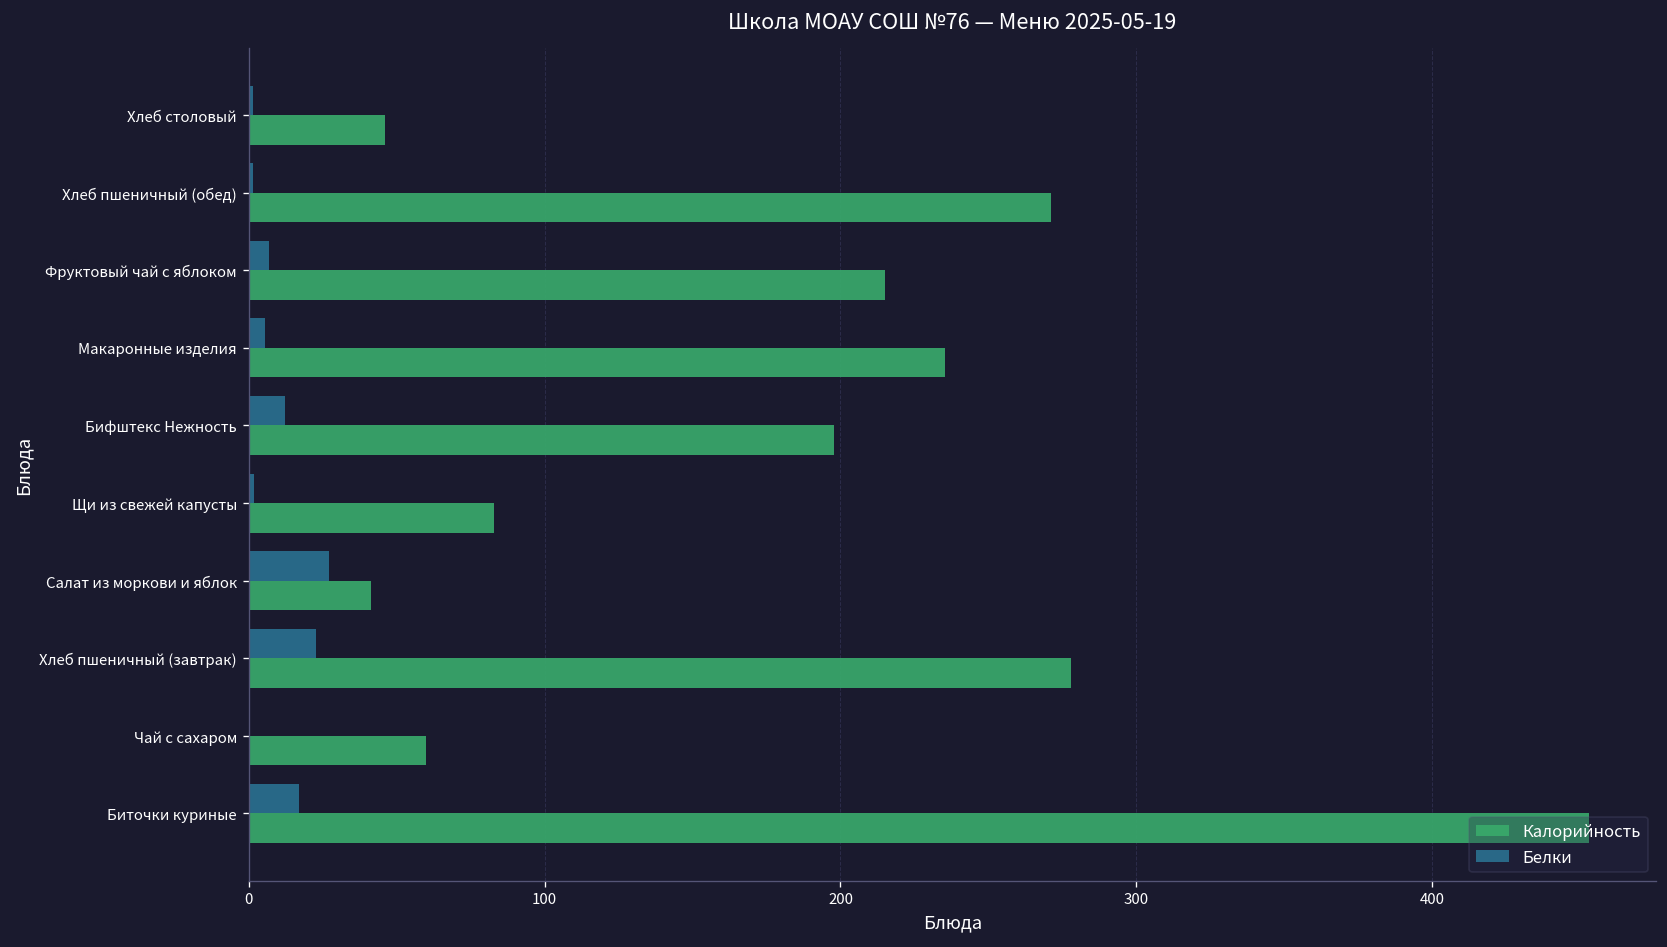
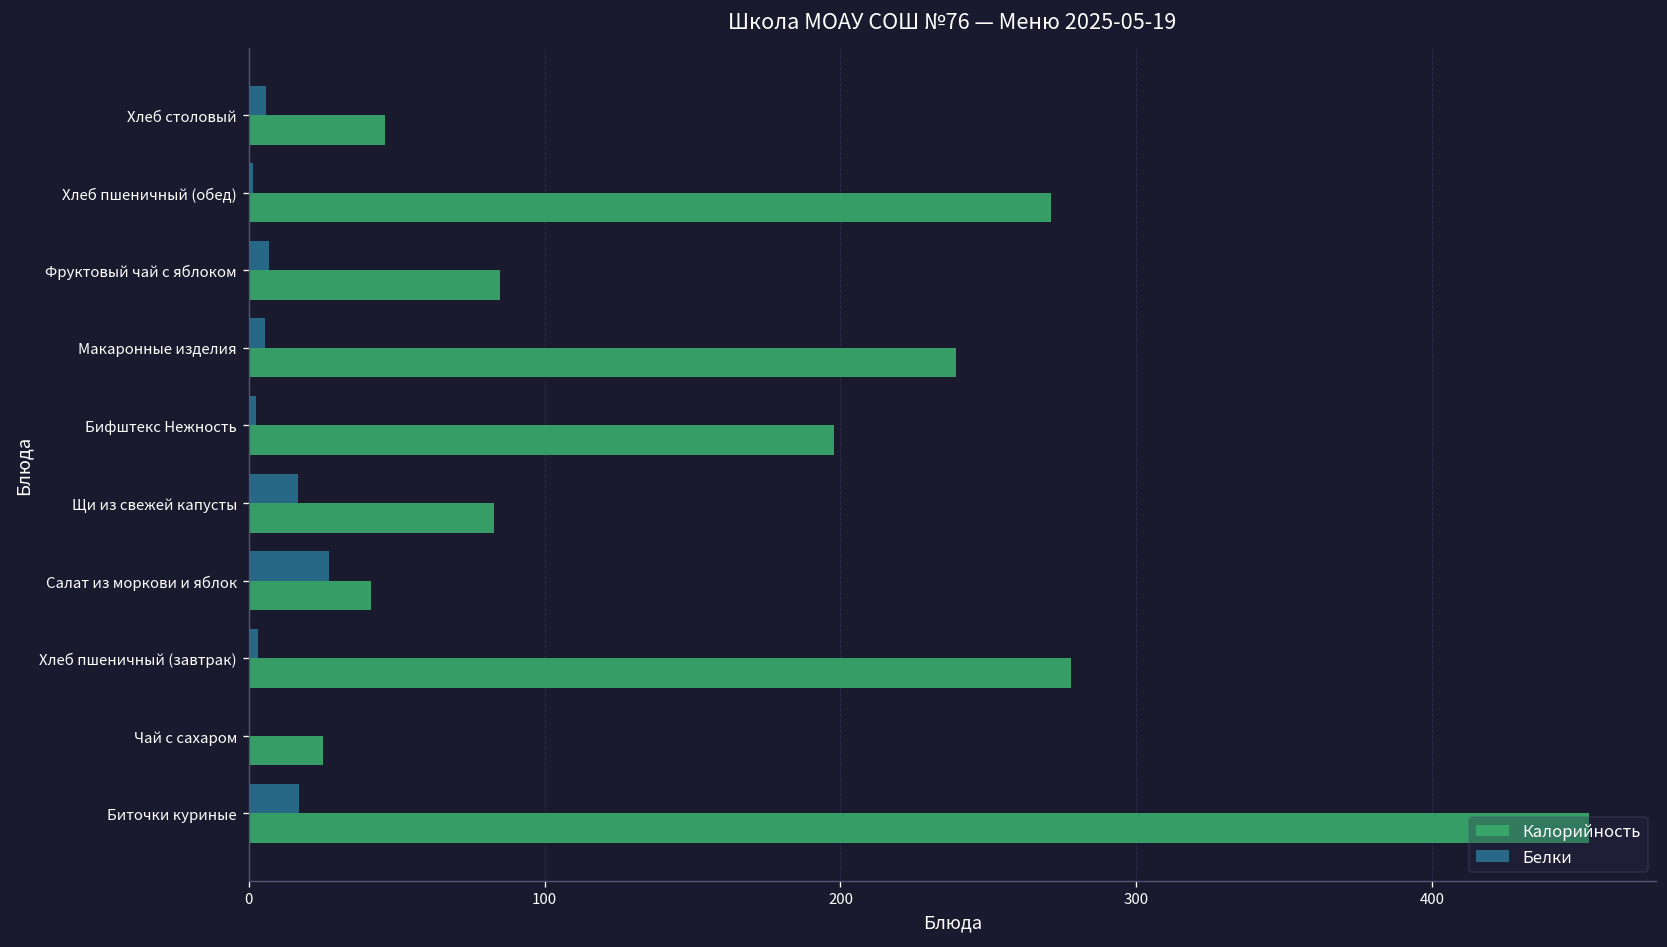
  {
    "Калорийность": {
      "Хлеб столовый": 46,
      "Хлеб пшеничный (обед)": 271,
-     "Фруктовый чай с яблоком": 215,
-     "Макаронные изделия": 235,
+     "Фруктовый чай с яблоком": 85,
+     "Макаронные изделия": 239,
      "Бифштекс Нежность": 198,
      "Щи из свежей капусты": 83,
      "Салат из моркови и яблок": 41,
      "Хлеб пшеничный (завтрак)": 278,
-     "Чай с сахаром": 60
+     "Чай с сахаром": 25
    },
    "Белки": {
-     "Хлеб столовый": 1,
+     "Хлеб столовый": 6,
      "Хлеб пшеничный (обед)": 2,
      "Фруктовый чай с яблоком": 7,
      "Макаронные изделия": 6,
-     "Бифштекс Нежность": 12,
-     "Щи из свежей капусты": 2,
+     "Бифштекс Нежность": 3,
+     "Щи из свежей капусты": 17,
      "Салат из моркови и яблок": 27,
-     "Хлеб пшеничный (завтрак)": 23,
+     "Хлеб пшеничный (завтрак)": 3,
      "Биточки куриные": 17
    }
  }
